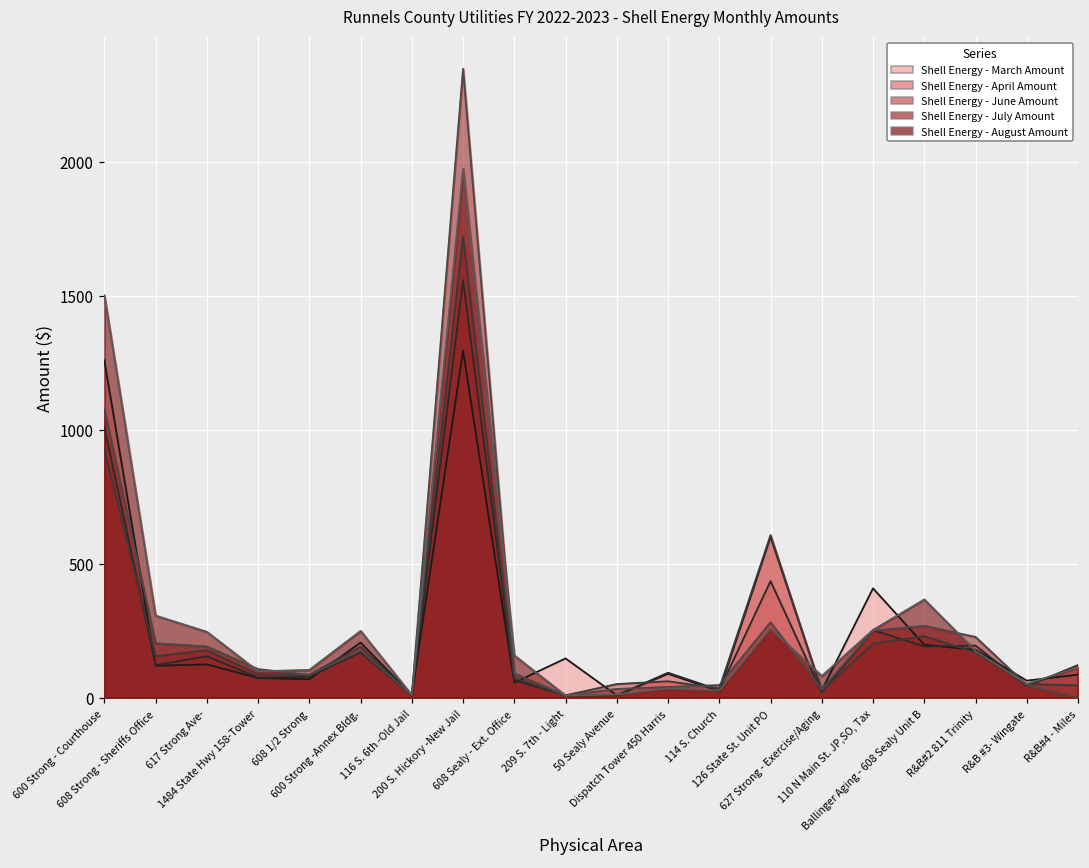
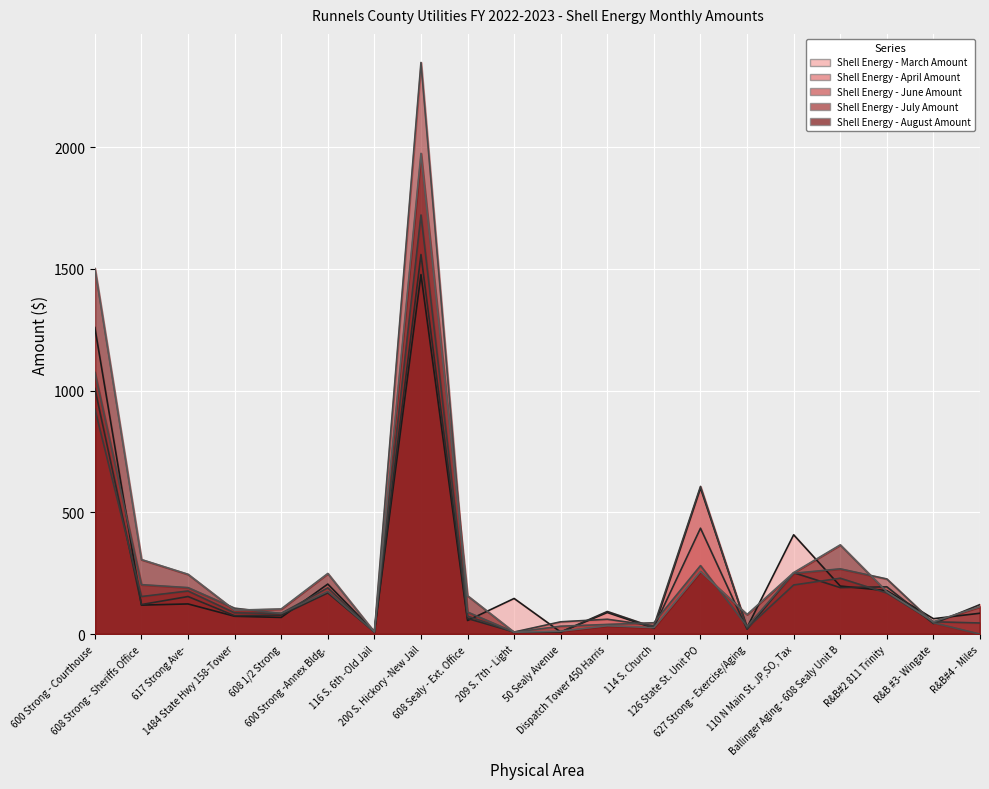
  {
    "Shell Energy - March Amount": {
      "600 Strong - Courthouse": 1260,
      "617 Strong Ave-": 120,
      "600 Strong -Annex Bldg.": 210,
-     "200 S. Hickory -New Jail": 1300,
+     "200 S. Hickory -New Jail": 1480,
      "209 S. 7th - Light": 150,
      "110 N Main St. JP,SO, Tax": 410,
      "R&B #3- Wingate": 60,
      "R&B#4 - Miles": 90
    }
  }
